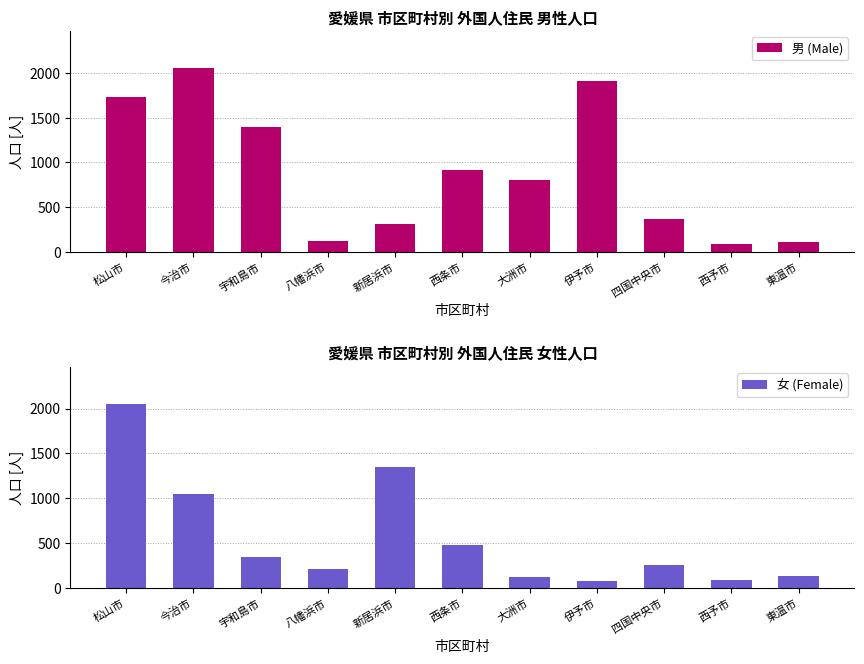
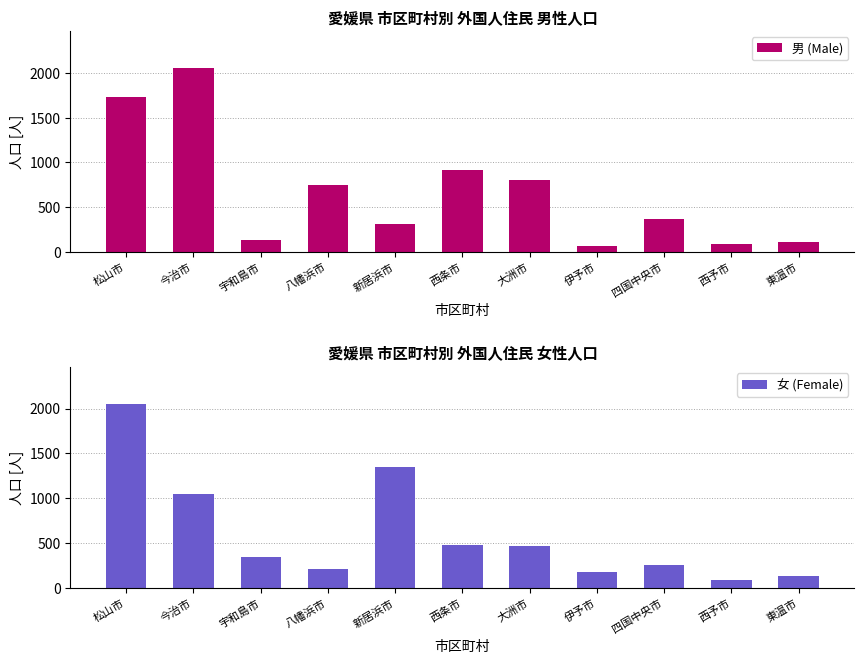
  {
    "愛媛県 市区町村別 外国人住民 男性人口": {
      "松山市": 1700,
      "今治市": 2100,
-     "宇和島市": 1400,
-     "八幡浜市": 100,
+     "宇和島市": 100,
+     "八幡浜市": 700,
      "新居浜市": 300,
      "西条市": 900,
      "大洲市": 800,
-     "伊予市": 1900,
+     "伊予市": 100,
      "四国中央市": 400,
      "西予市": 100,
      "東温市": 100
    },
    "愛媛県 市区町村別 外国人住民 女性人口": {
      "松山市": 2100,
      "今治市": 1000,
      "宇和島市": 300,
      "八幡浜市": 200,
      "新居浜市": 1400,
      "西条市": 500,
-     "大洲市": 100,
-     "伊予市": 100,
+     "大洲市": 500,
+     "伊予市": 200,
      "四国中央市": 300,
      "西予市": 100,
      "東温市": 100
    }
  }
